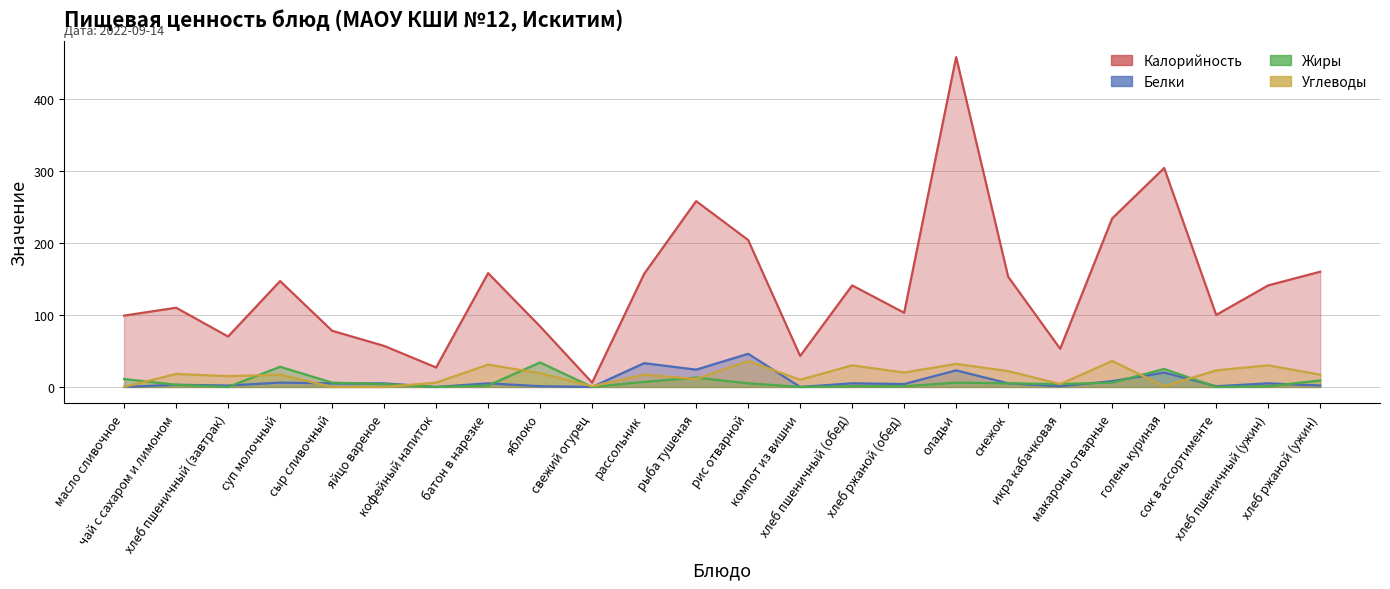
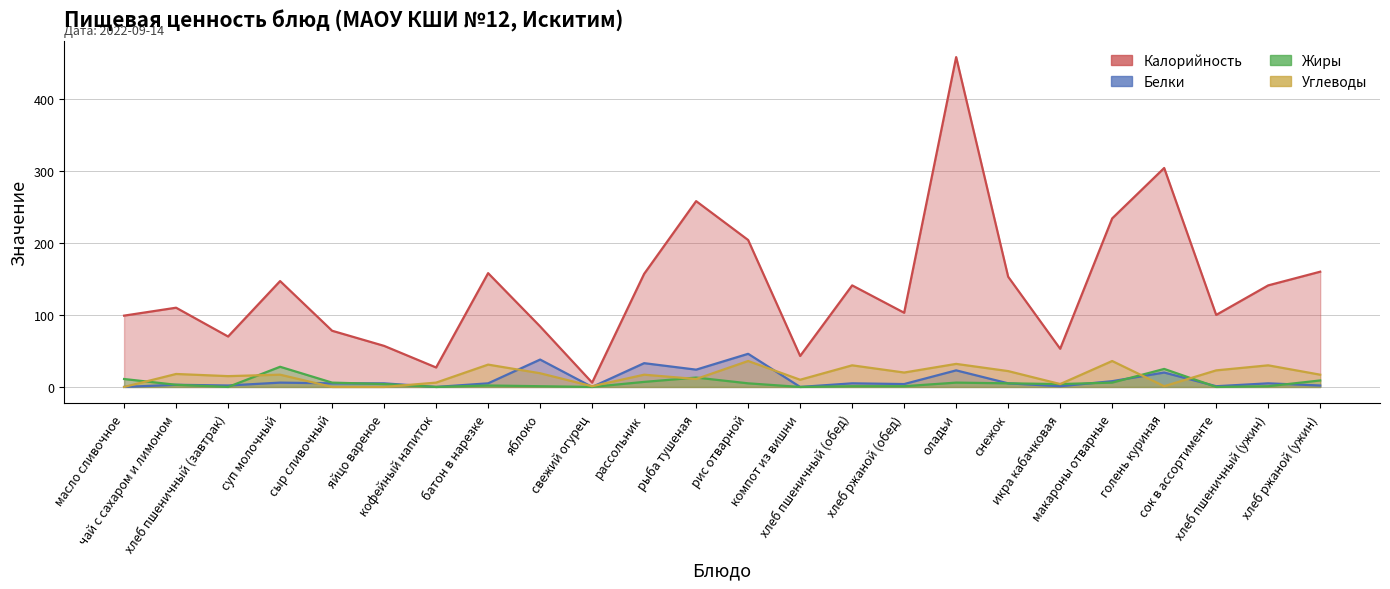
  {
    "Белки": {
      "суп молочный": 10,
-     "яблоко": 0,
+     "яблоко": 40,
      "рассольник": 30,
      "рыба тушеная": 20,
      "рис отварной": 50,
      "хлеб пшеничный (обед)": 10,
      "оладьи": 20,
      "голень куриная": 20,
      "хлеб пшеничный (ужин)": 10,
      "хлеб ржаной (ужин)": 0
    },
    "Жиры": {
      "масло сливочное": 10,
      "суп молочный": 30,
-     "яблоко": 30,
+     "яблоко": 0,
      "рассольник": 10,
      "рис отварной": 10,
      "хлеб пшеничный (обед)": 0,
      "оладьи": 10,
      "голень куриная": 30,
      "хлеб пшеничный (ужин)": 0,
      "хлеб ржаной (ужин)": 10
    }
  }
